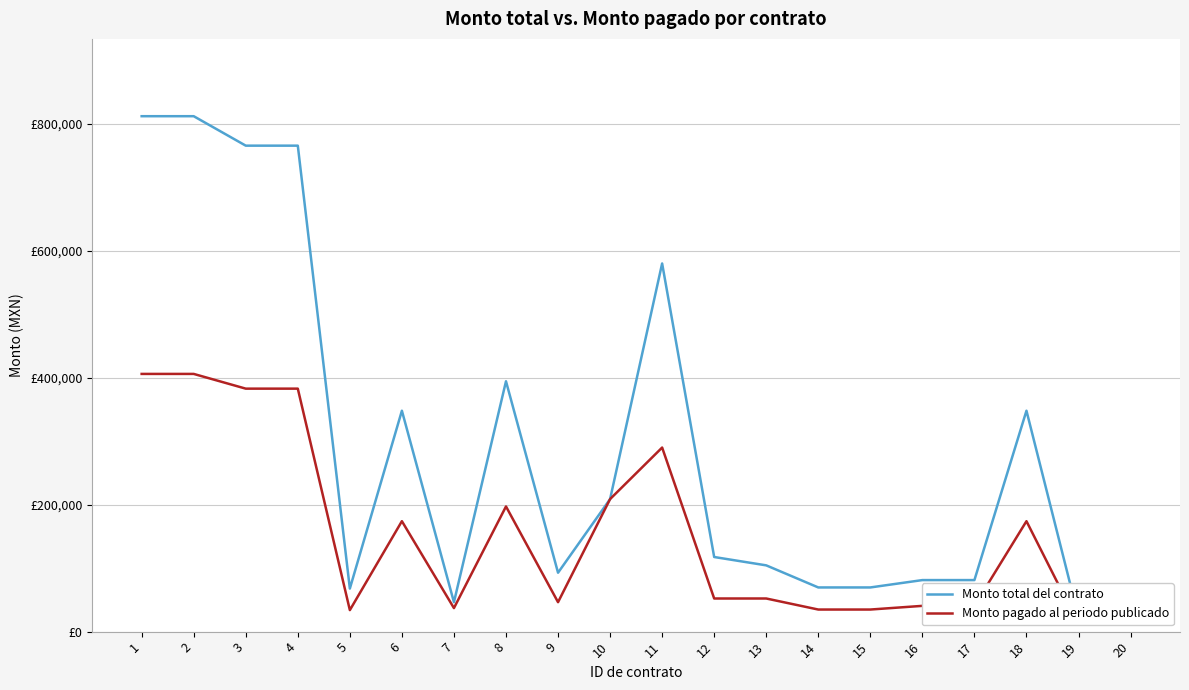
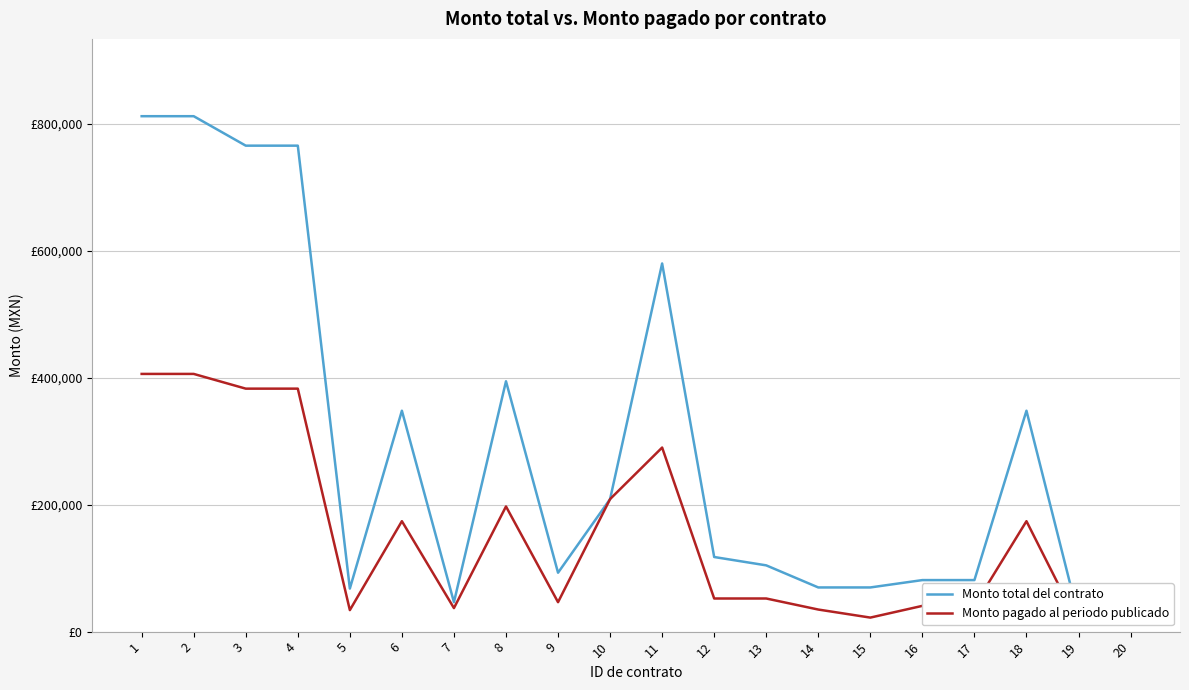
  {
    "Monto total del contrato": {
      "1": "£810,000",
      "2": "£810,000",
      "3": "£770,000",
      "4": "£770,000",
      "5": "£70,000",
      "6": "£350,000",
      "7": "£50,000",
      "8": "£390,000",
      "9": "£90,000",
      "11": "£580,000",
      "12": "£120,000",
      "13": "£100,000",
      "14": "£70,000",
      "15": "£70,000",
      "16": "£80,000",
      "17": "£80,000",
      "18": "£350,000"
    },
    "Monto pagado al periodo publicado": {
      "1": "£410,000",
      "2": "£410,000",
      "3": "£380,000",
      "4": "£380,000",
      "5": "£30,000",
      "6": "£170,000",
      "7": "£40,000",
      "8": "£200,000",
      "9": "£50,000",
      "11": "£290,000",
      "12": "£50,000",
      "13": "£50,000",
      "14": "£30,000",
-     "15": "£30,000",
+     "15": "£20,000",
      "18": "£170,000"
    }
  }
